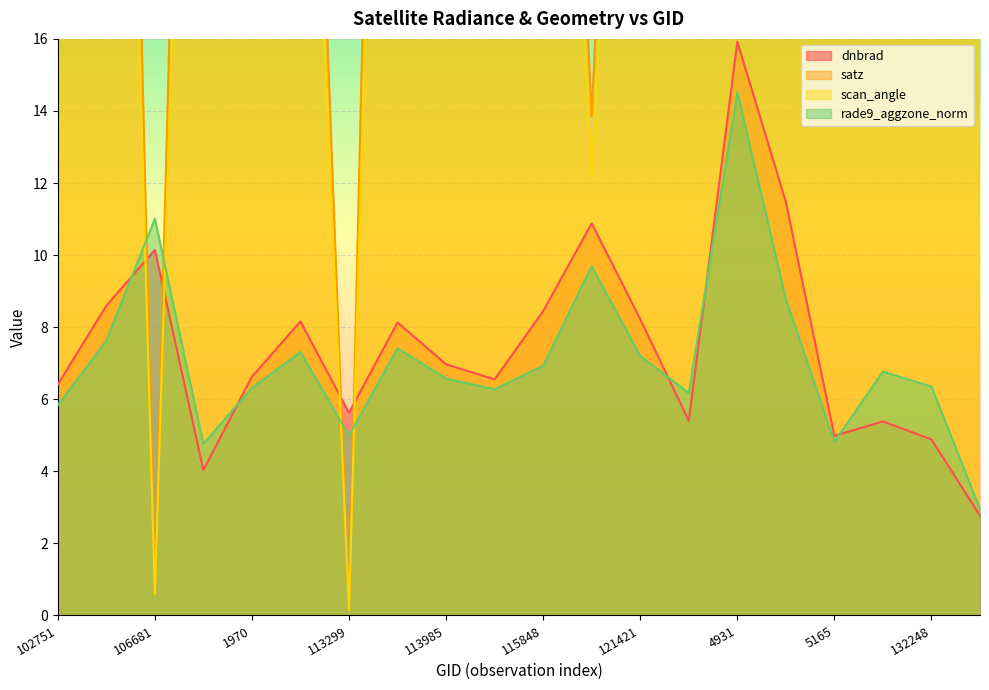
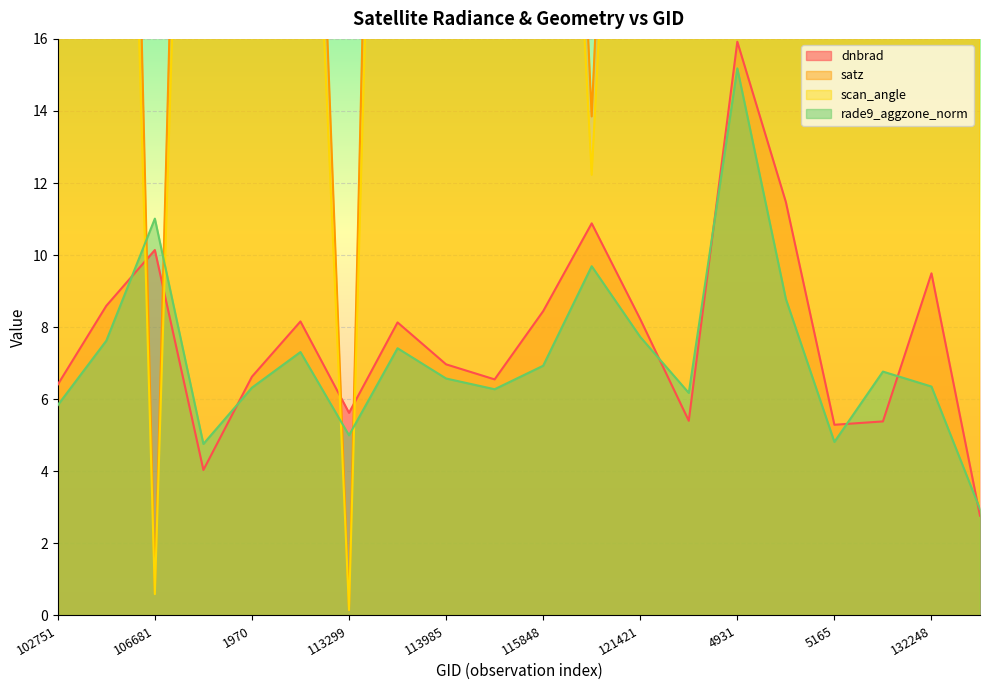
  {
    "dnbrad": {
      "102751": 6.4,
      "106681": 10.1,
      "1970": 6.6,
      "113299": 5.6,
      "113985": 7.0,
      "115848": 8.4,
      "121421": 8.2,
      "4931": 15.9,
-     "5165": 5.0,
-     "132248": 4.9
+     "5165": 5.3,
+     "132248": 9.5
    },
    "rade9_aggzone_norm": {
      "102751": 5.8,
      "106681": 11.0,
      "1970": 6.3,
      "113299": 5.0,
      "113985": 6.6,
      "115848": 6.9,
-     "121421": 7.2,
-     "4931": 14.5,
+     "121421": 7.7,
+     "4931": 15.2,
      "5165": 4.8,
      "132248": 6.4
    }
  }
